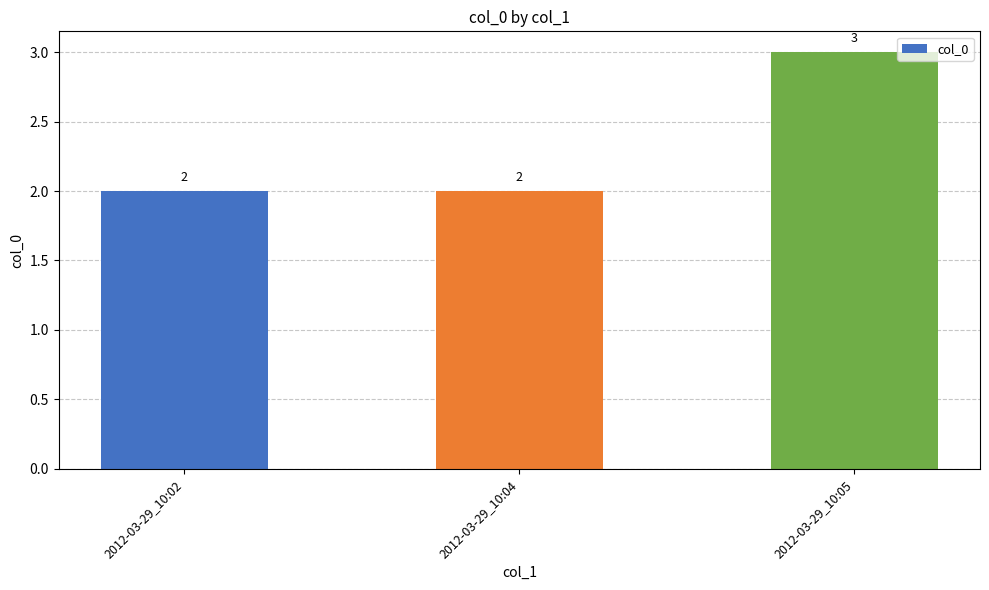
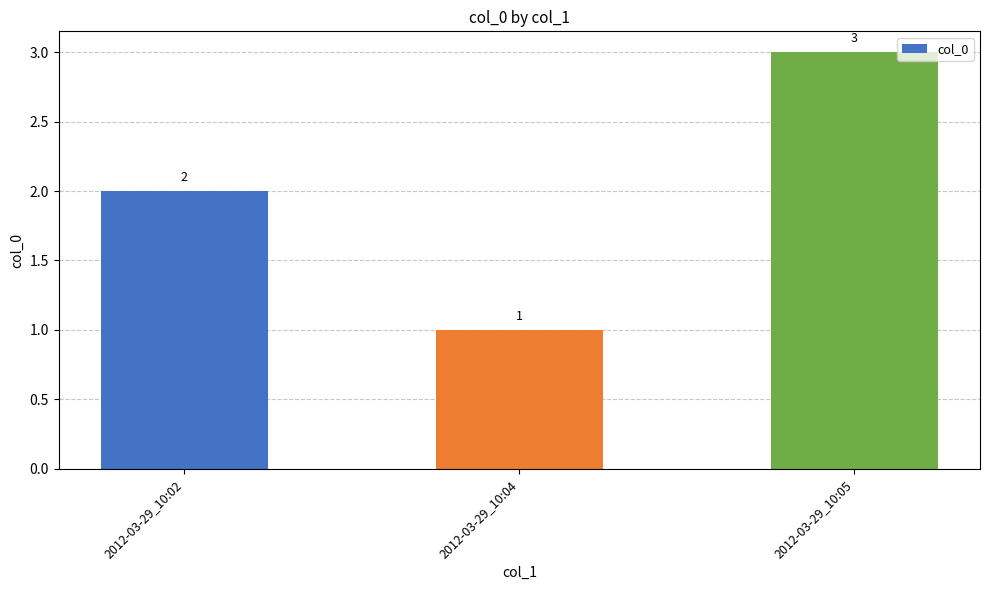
  {
    "2012-03-29_10:02": 2,
-   "2012-03-29_10:04": 2,
+   "2012-03-29_10:04": 1,
    "2012-03-29_10:05": 3
  }
